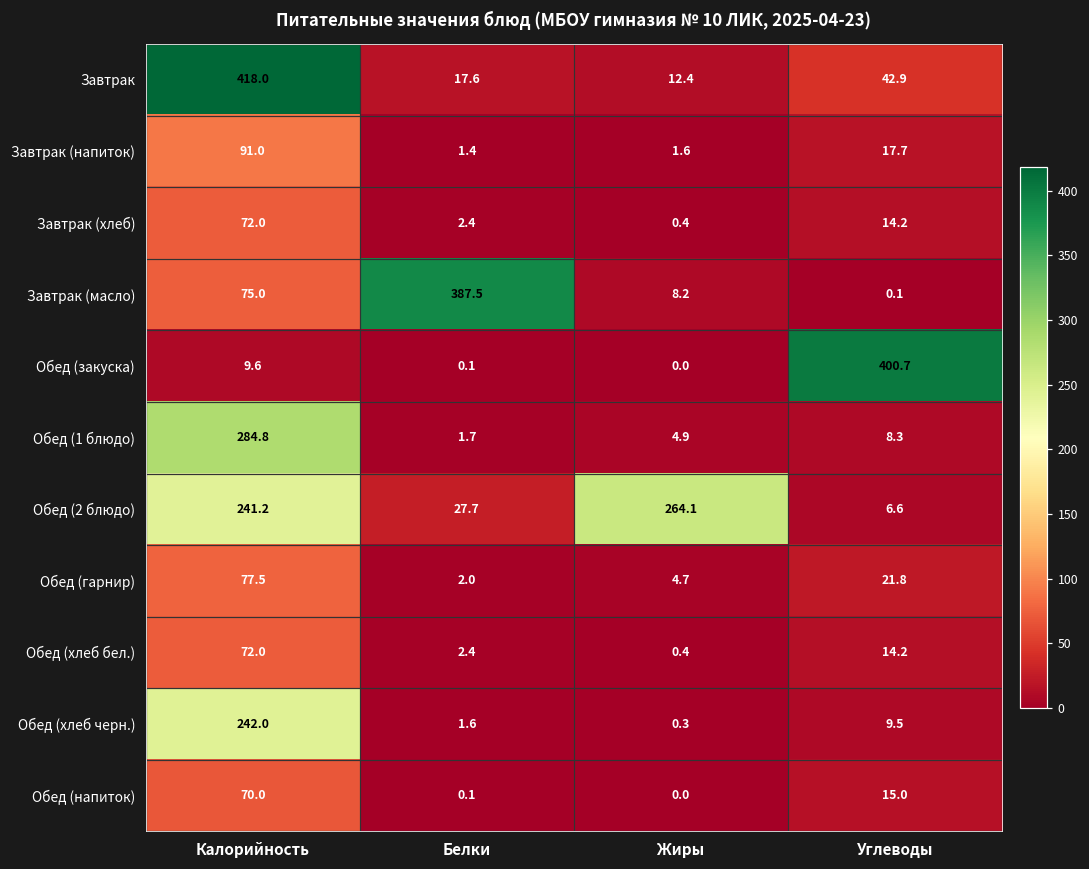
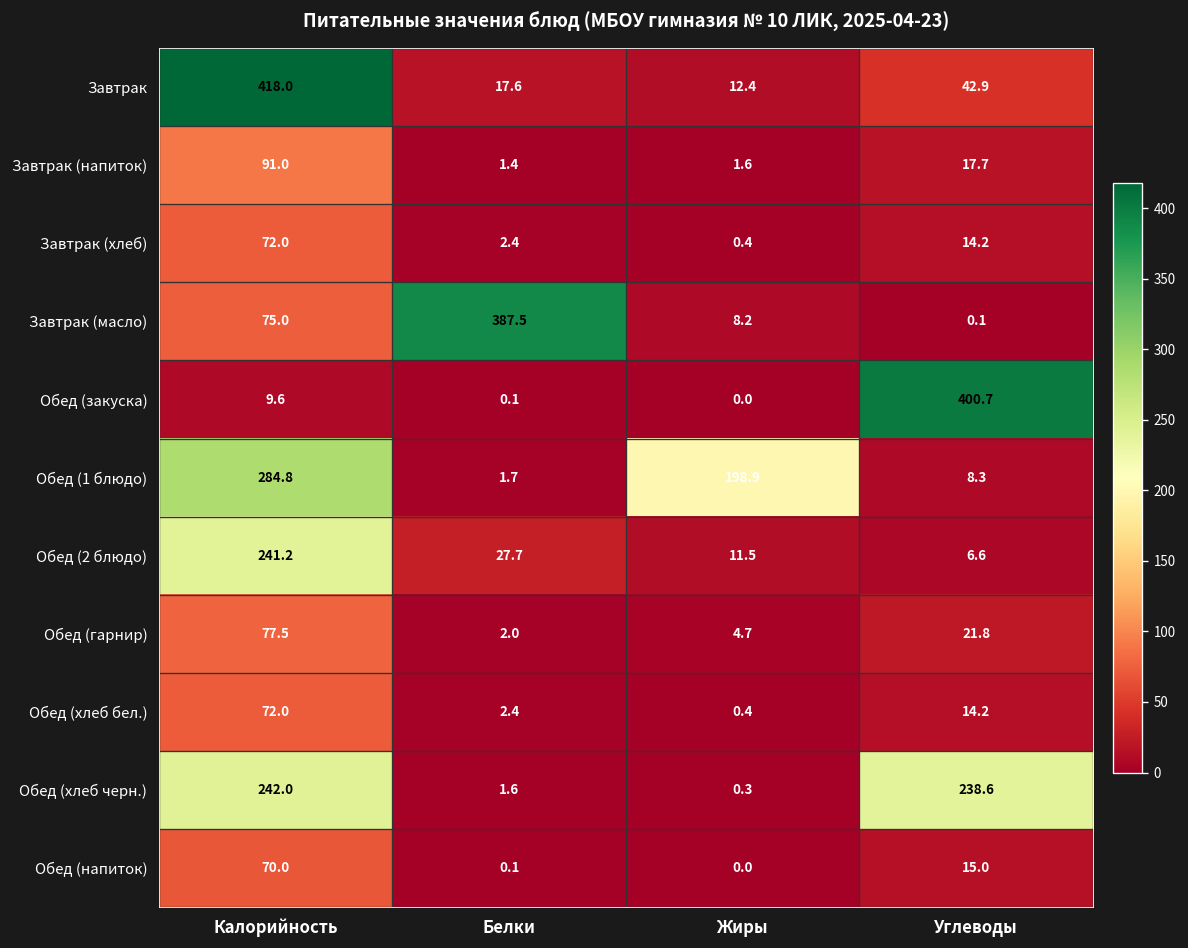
  {
    "Завтрак": {
      "Калорийность": 418.0,
      "Белки": 17.6,
      "Жиры": 12.4,
      "Углеводы": 42.9
    },
    "Завтрак (напиток)": {
      "Калорийность": 91.0,
      "Белки": 1.4,
      "Жиры": 1.6,
      "Углеводы": 17.7
    },
    "Завтрак (хлеб)": {
      "Калорийность": 72.0,
      "Белки": 2.4,
      "Жиры": 0.4,
      "Углеводы": 14.2
    },
    "Завтрак (масло)": {
      "Калорийность": 75.0,
      "Белки": 387.5,
      "Жиры": 8.2,
      "Углеводы": 0.1
    },
    "Обед (закуска)": {
      "Калорийность": 9.6,
      "Белки": 0.1,
      "Жиры": 0.0,
      "Углеводы": 400.7
    },
    "Обед (1 блюдо)": {
      "Калорийность": 284.8,
      "Белки": 1.7,
-     "Жиры": 4.9,
+     "Жиры": 198.9,
      "Углеводы": 8.3
    },
    "Обед (2 блюдо)": {
      "Калорийность": 241.2,
      "Белки": 27.7,
-     "Жиры": 264.1,
+     "Жиры": 11.5,
      "Углеводы": 6.6
    },
    "Обед (гарнир)": {
      "Калорийность": 77.5,
      "Белки": 2.0,
      "Жиры": 4.7,
      "Углеводы": 21.8
    },
    "Обед (хлеб бел.)": {
      "Калорийность": 72.0,
      "Белки": 2.4,
      "Жиры": 0.4,
      "Углеводы": 14.2
    },
    "Обед (хлеб черн.)": {
      "Калорийность": 242.0,
      "Белки": 1.6,
      "Жиры": 0.3,
-     "Углеводы": 9.5
+     "Углеводы": 238.6
    },
    "Обед (напиток)": {
      "Калорийность": 70.0,
      "Белки": 0.1,
      "Жиры": 0.0,
      "Углеводы": 15.0
    }
  }
